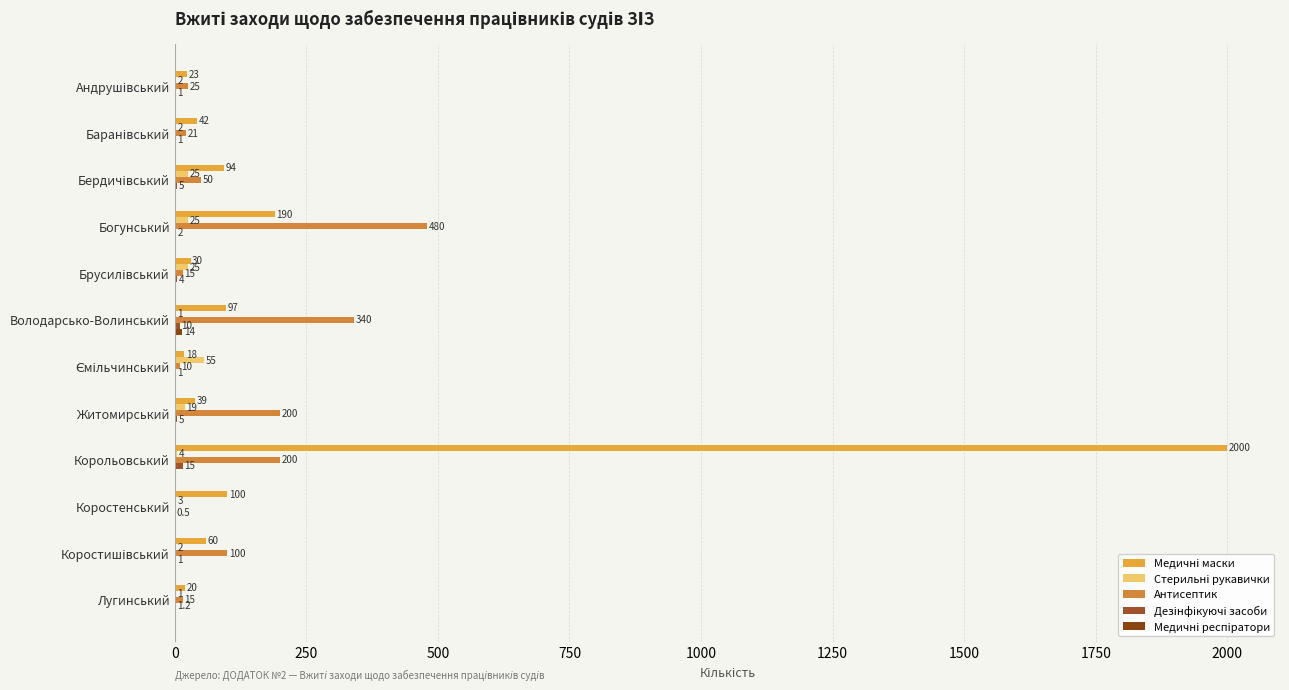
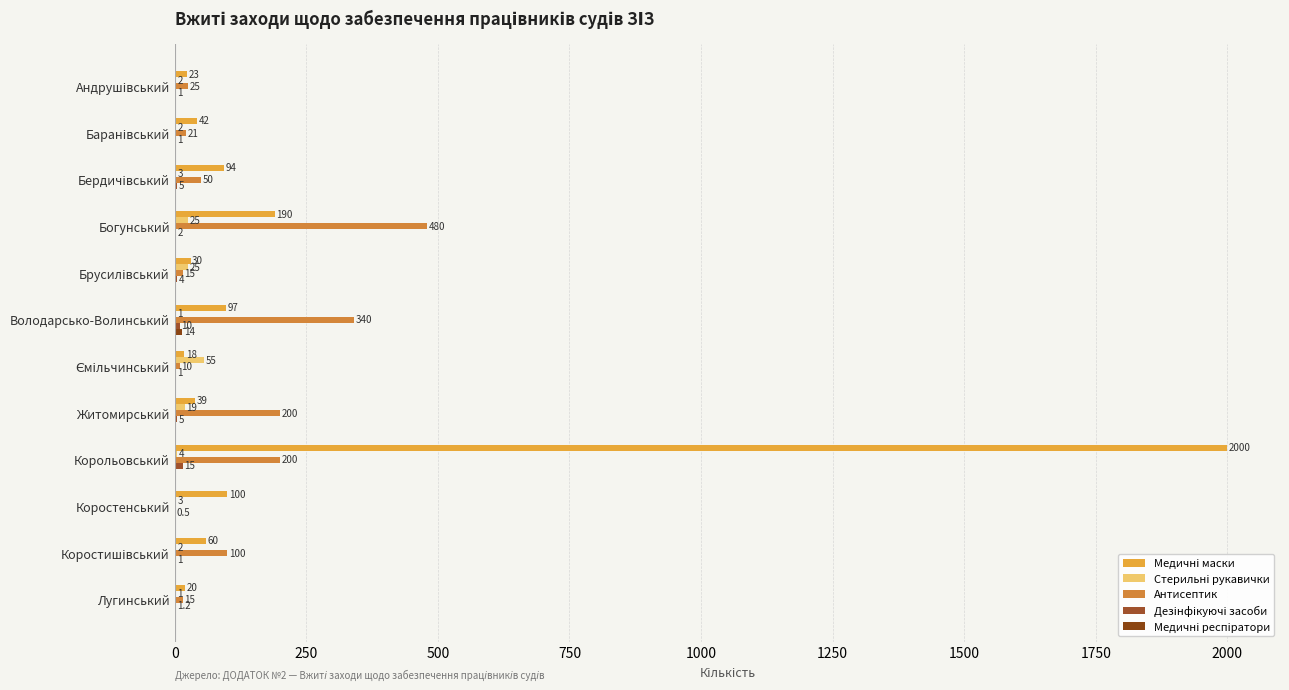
  {
    "Стерильні рукавички": {
      "Андрушівський": 2,
      "Баранівський": 2,
-     "Бердичівський": 25,
+     "Бердичівський": 3,
      "Богунський": 25,
      "Володарсько-Волинський": 1,
      "Ємільчинський": 55,
      "Житомирський": 19,
      "Корольовський": 4,
      "Коростенський": 3,
      "Коростишівський": 2,
      "Лугинський": 1
    }
  }
